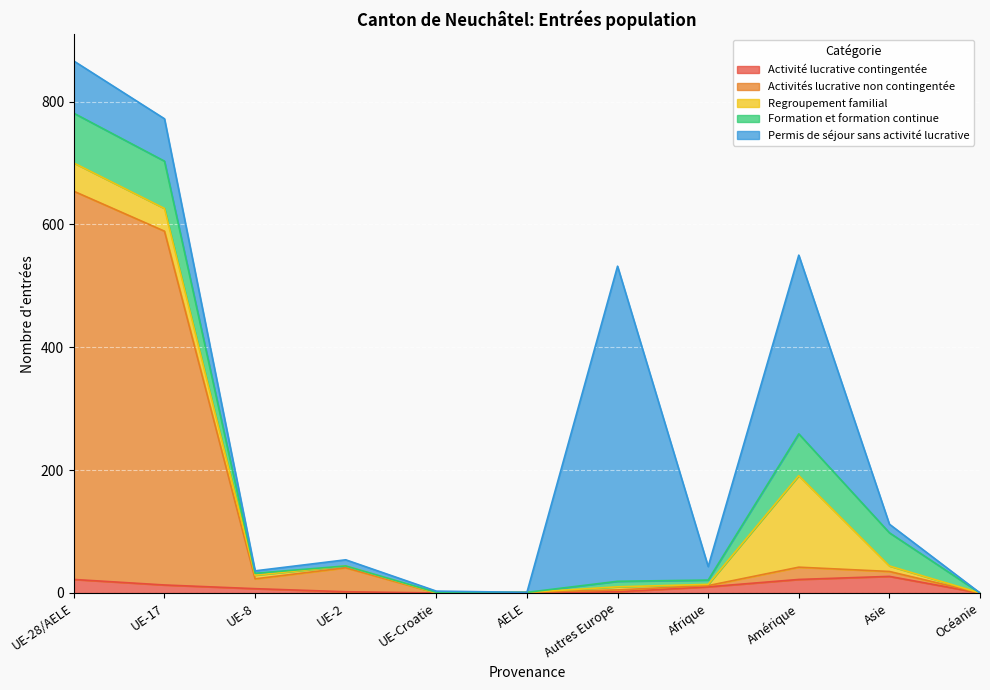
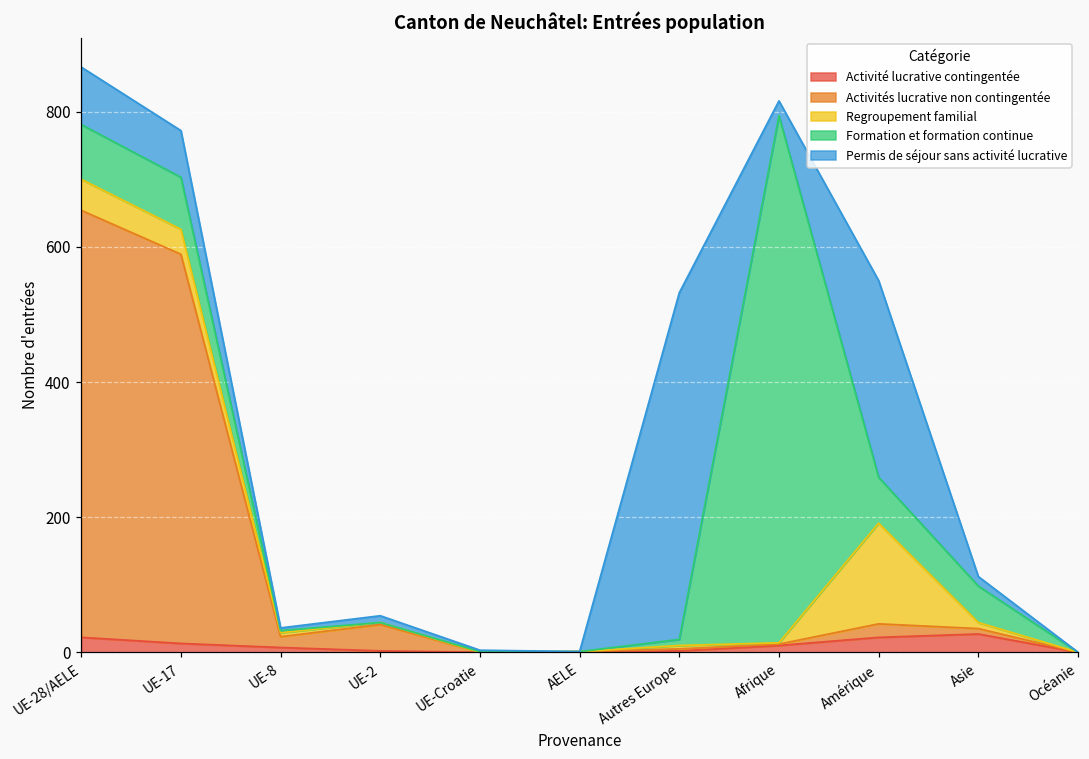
  {
    "Regroupement familial": {
      "UE-28/AELE": 50,
      "UE-17": 40,
      "Autres Europe": 10,
      "Amérique": 150,
      "Asie": 10
    },
    "Formation et formation continue": {
      "UE-28/AELE": 80,
      "UE-17": 80,
      "Autres Europe": 10,
-     "Afrique": 10,
+     "Afrique": 780,
      "Amérique": 70,
      "Asie": 50
    },
    "Permis de séjour sans activité lucrative": {
      "UE-28/AELE": 90,
      "UE-17": 70,
      "UE-2": 10,
      "Autres Europe": 510,
      "Afrique": 20,
      "Amérique": 290,
      "Asie": 10
    }
  }
